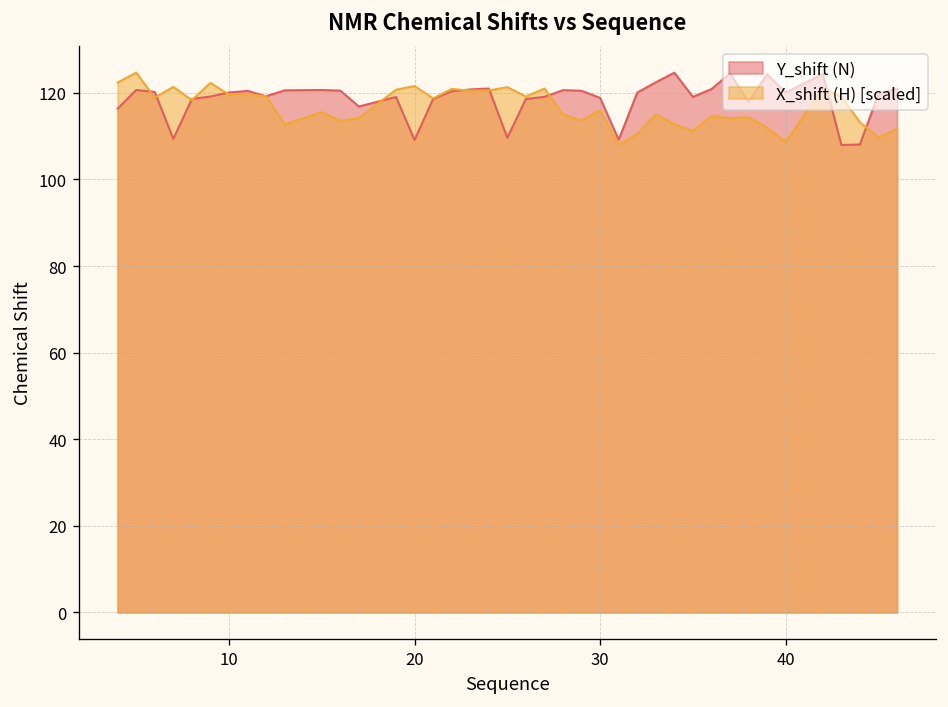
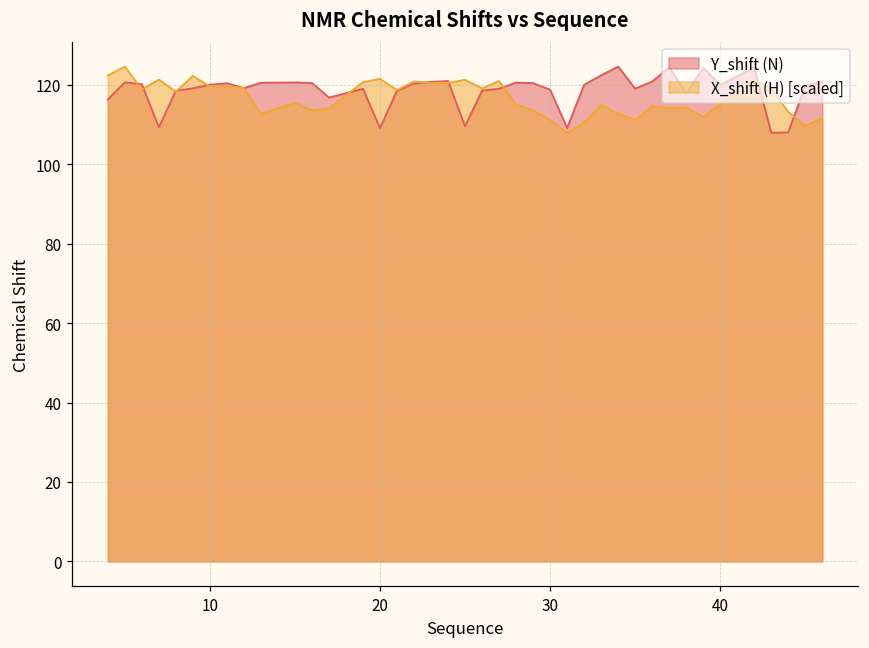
  {
    "Y_shift (N)": {
      "20": 109,
      "30": 119
    },
    "X_shift (H) [scaled]": {
      "20": 122,
-     "30": 116,
-     "40": 109
+     "30": 111,
+     "40": 115
    }
  }
